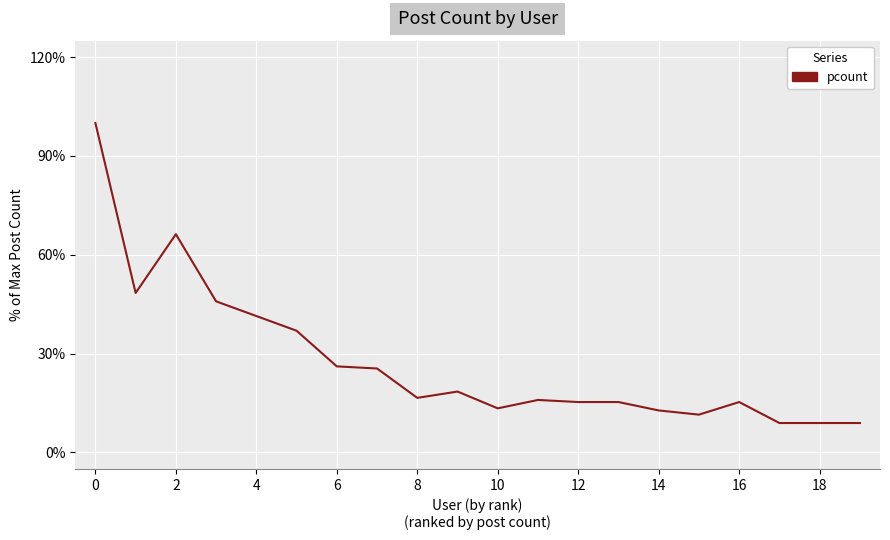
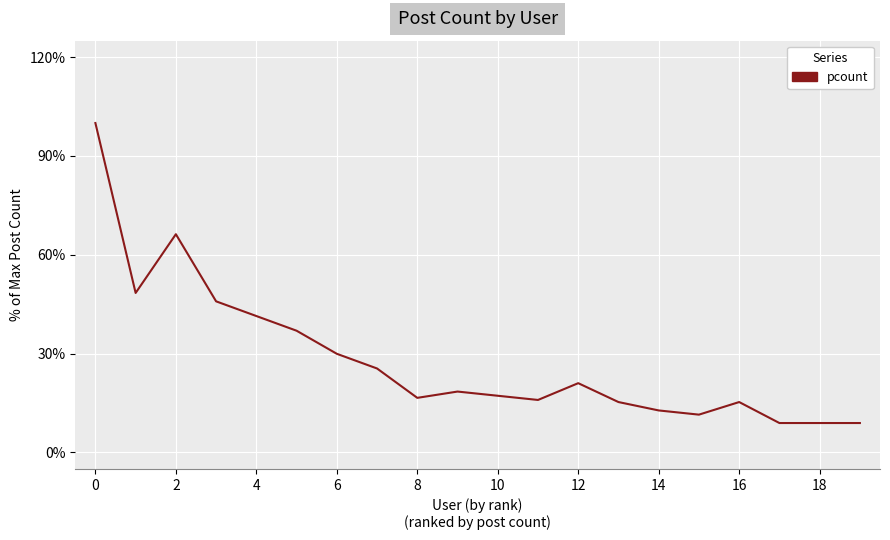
  {
    "0": "100%",
    "2": "66%",
    "4": "41%",
-   "6": "26%",
+   "6": "30%",
    "8": "17%",
-   "10": "13%",
-   "12": "15%",
+   "10": "17%",
+   "12": "21%",
    "14": "13%",
    "16": "15%",
    "18": "9%"
  }
